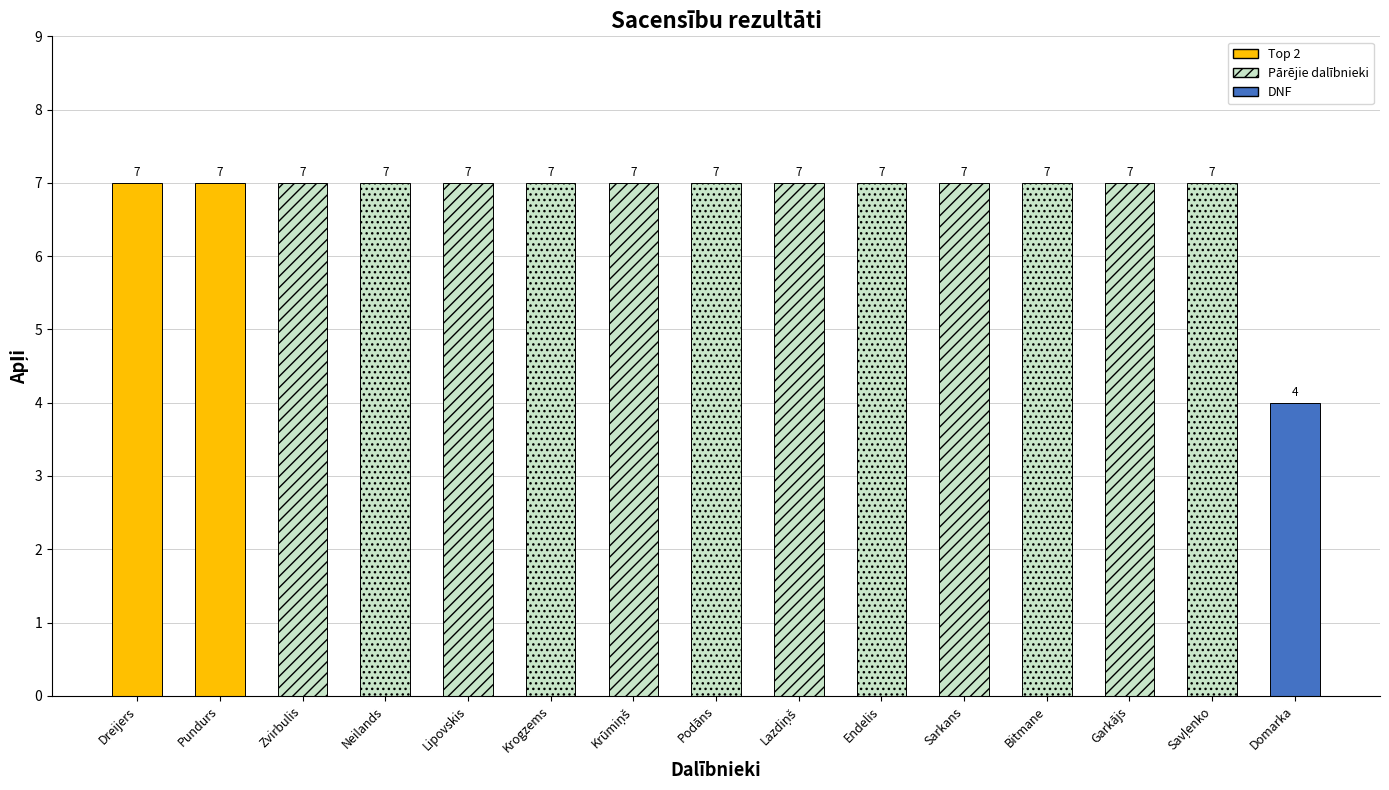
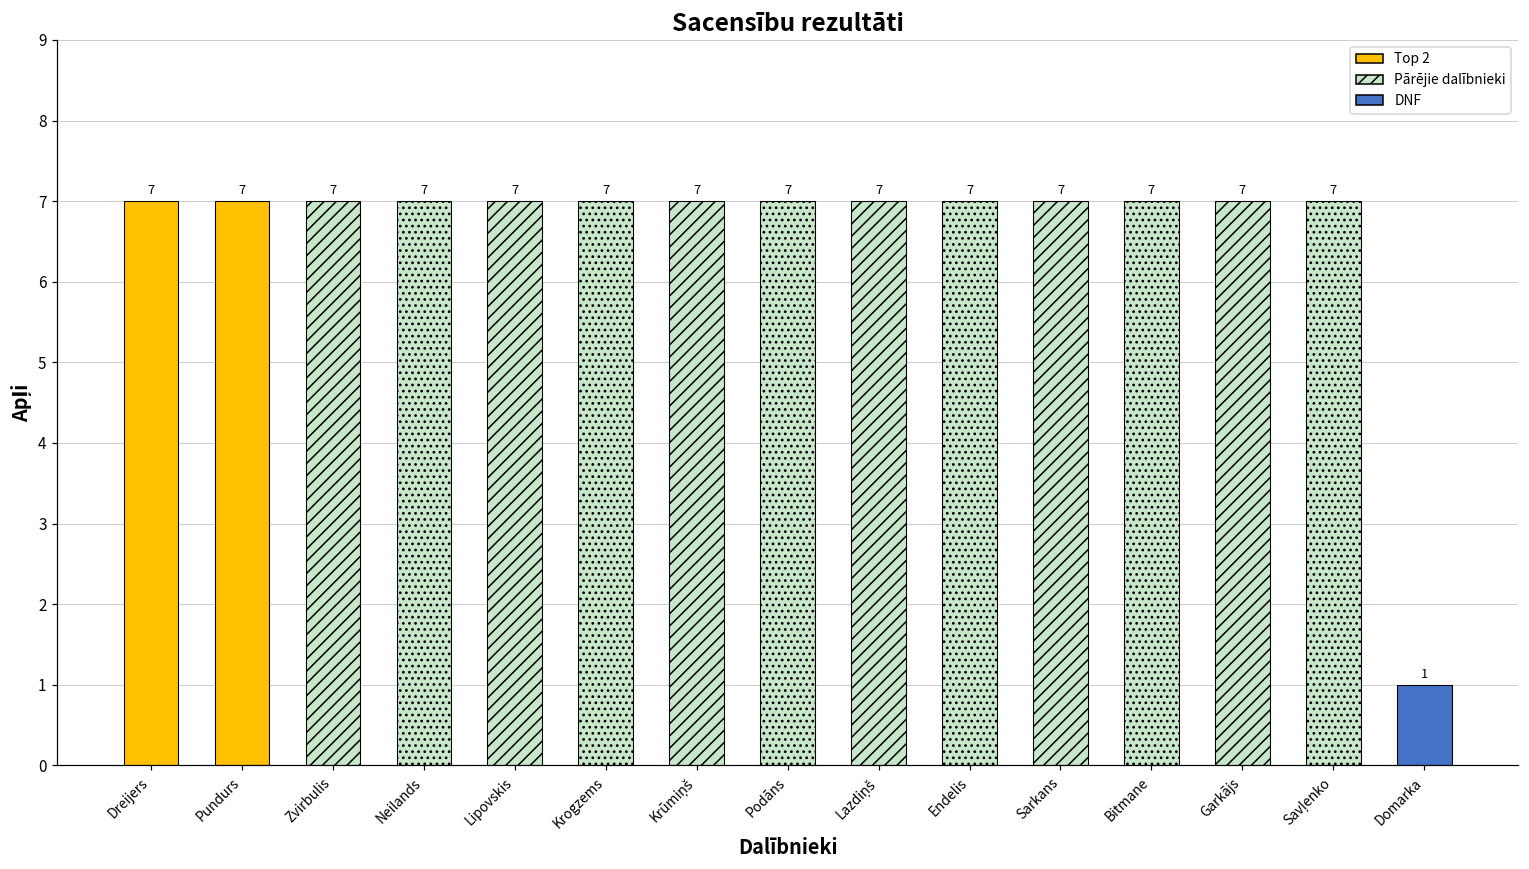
  {
    "Dreijers": 7,
    "Pundurs": 7,
    "Zvirbulis": 7,
    "Neilands": 7,
    "Lipovskis": 7,
    "Krogzems": 7,
    "Krūmiņš": 7,
    "Podāns": 7,
    "Lazdiņš": 7,
    "Endelis": 7,
    "Sarkans": 7,
    "Bitmane": 7,
    "Garkājs": 7,
    "Savļenko": 7,
-   "Domarka": 4
+   "Domarka": 1
  }
